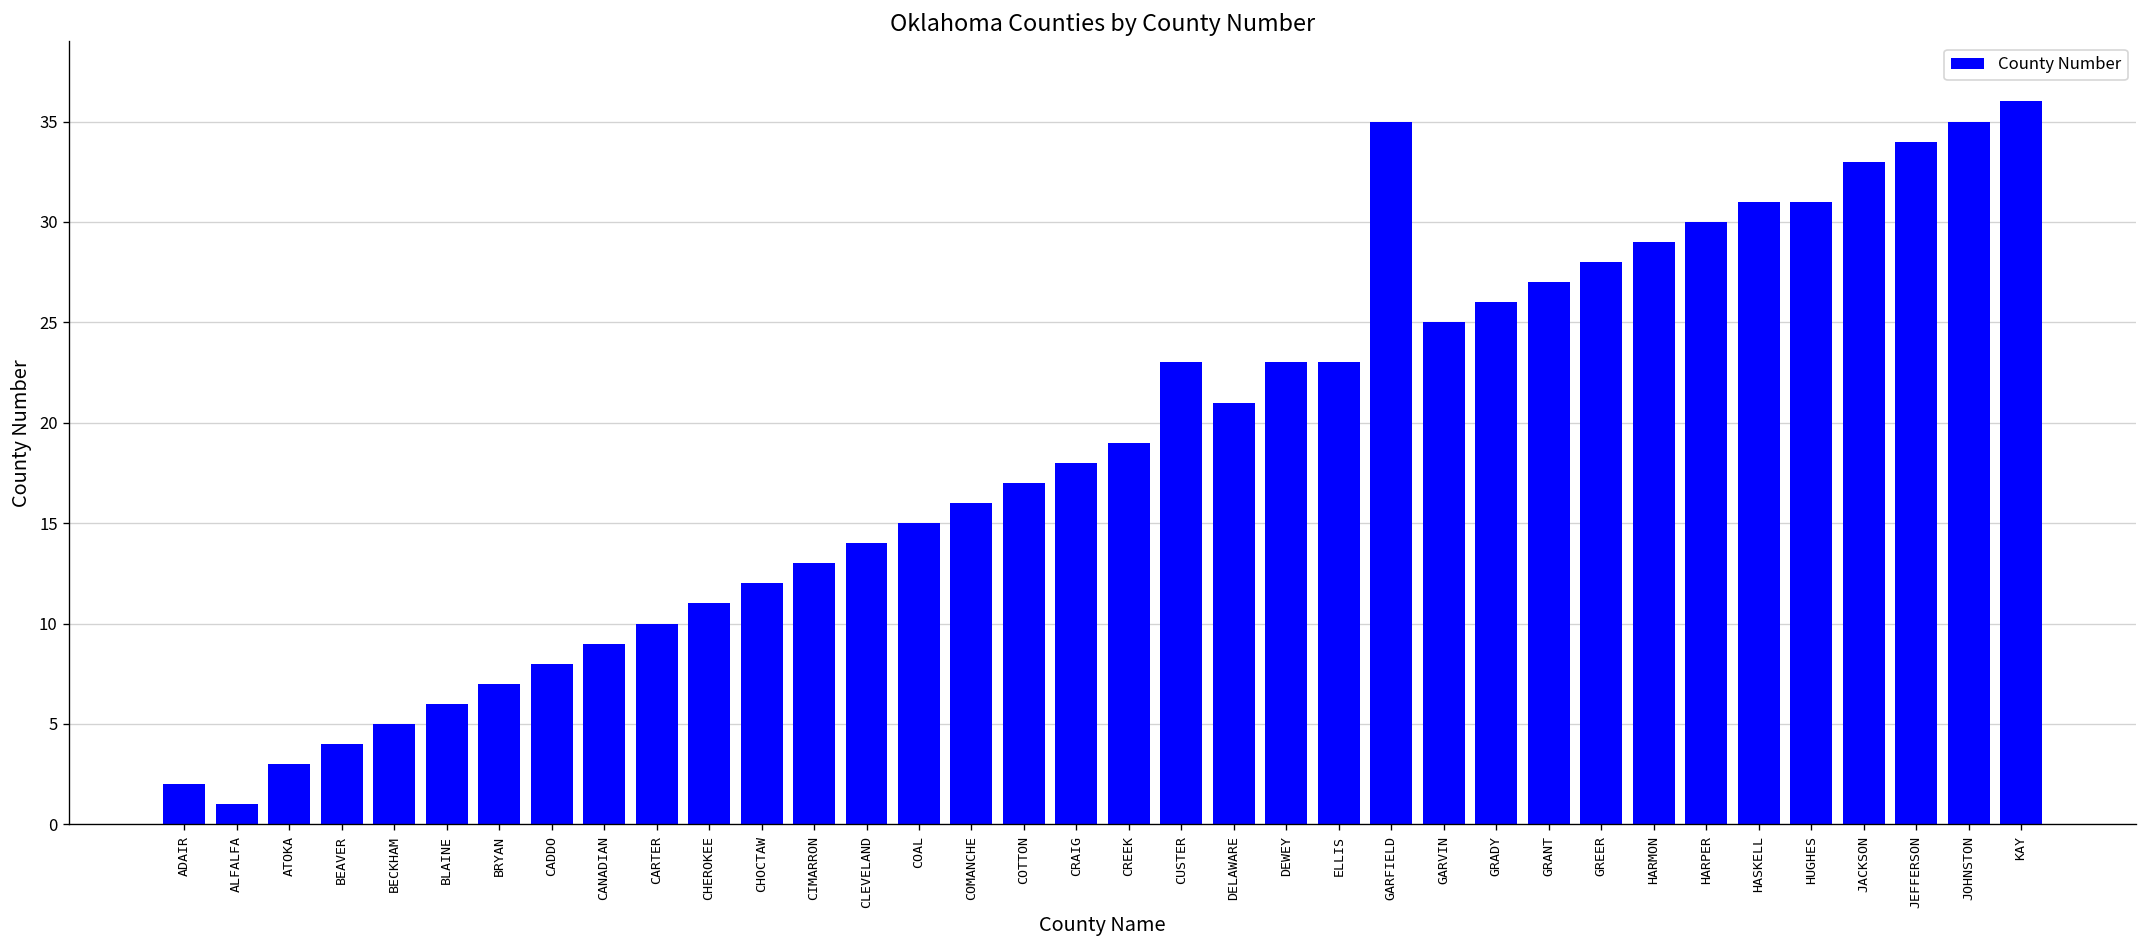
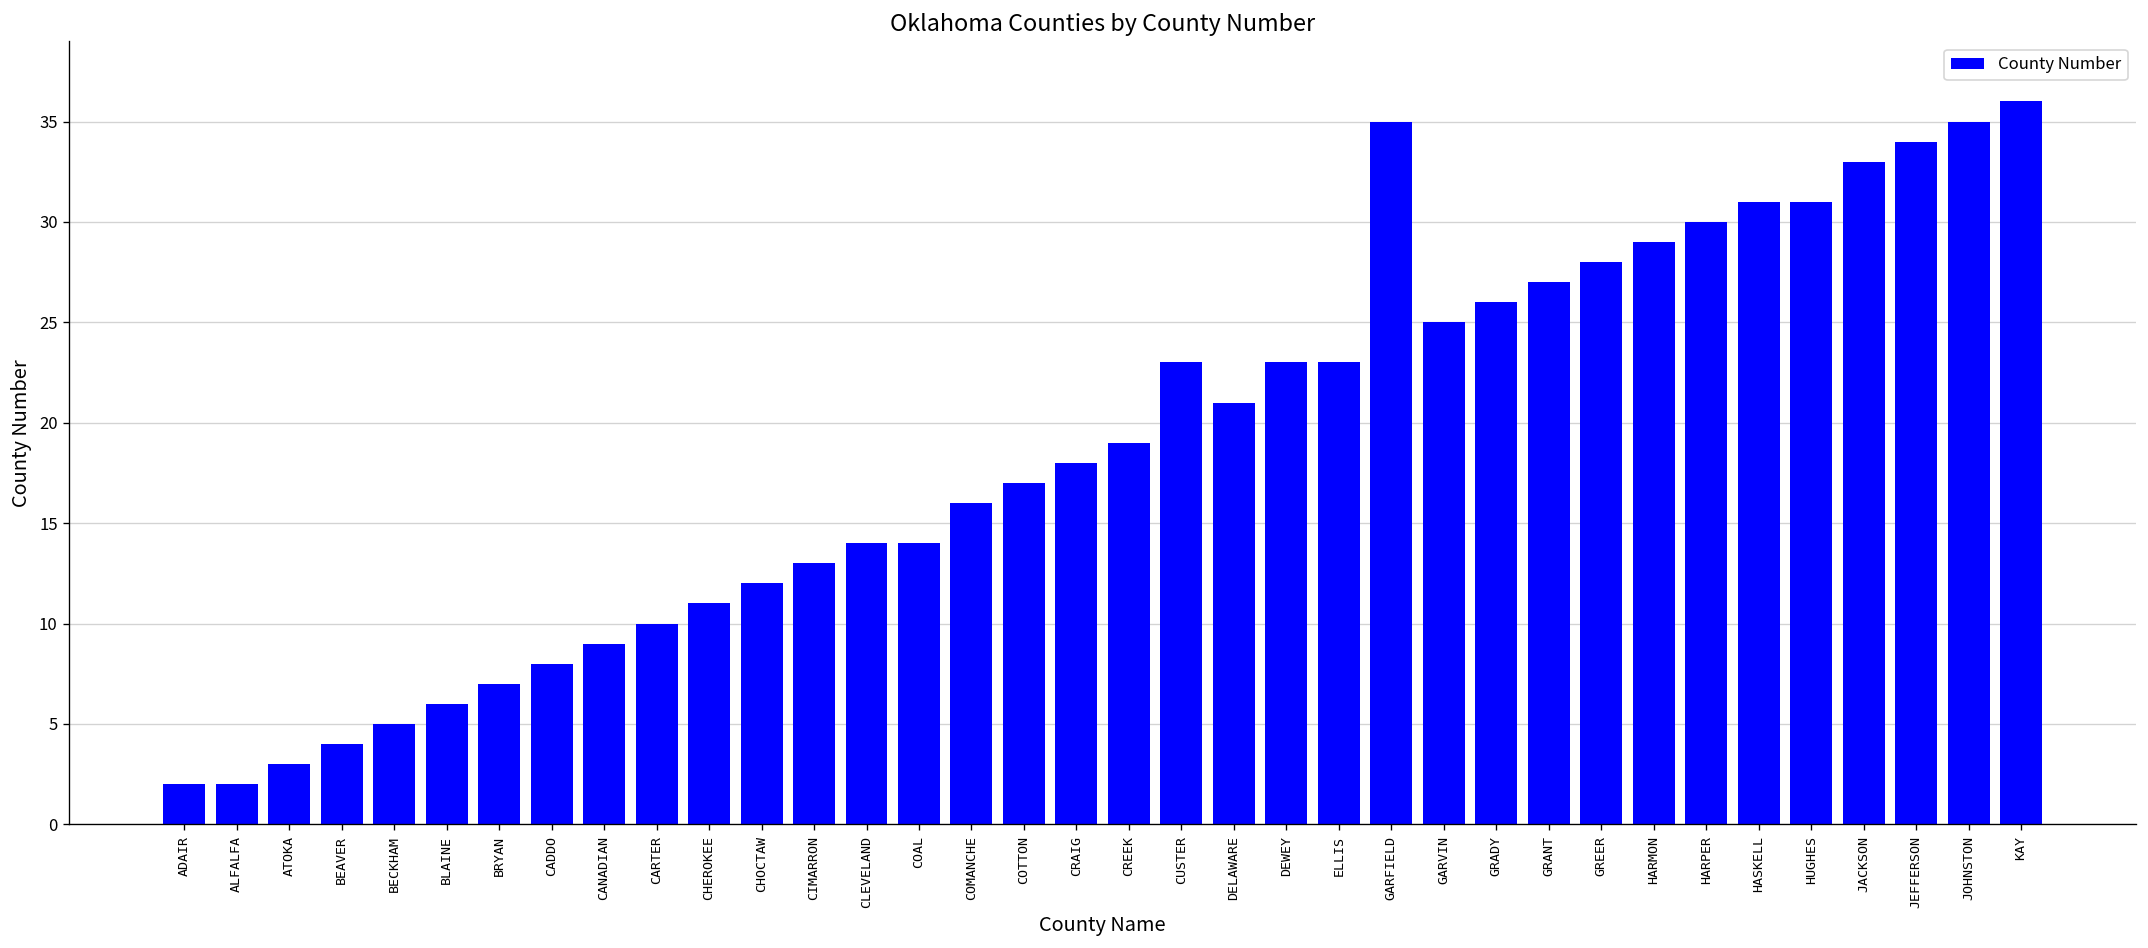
  {
    "ADAIR": 2,
-   "ALFALFA": 1,
+   "ALFALFA": 2,
    "ATOKA": 3,
    "BEAVER": 4,
    "BECKHAM": 5,
    "BLAINE": 6,
    "BRYAN": 7,
    "CADDO": 8,
    "CANADIAN": 9,
    "CARTER": 10,
    "CHEROKEE": 11,
    "CHOCTAW": 12,
    "CIMARRON": 13,
    "CLEVELAND": 14,
-   "COAL": 15,
+   "COAL": 14,
    "COMANCHE": 16,
    "COTTON": 17,
    "CRAIG": 18,
    "CREEK": 19,
    "CUSTER": 23,
    "DELAWARE": 21,
    "DEWEY": 23,
    "ELLIS": 23,
    "GARFIELD": 35,
    "GARVIN": 25,
    "GRADY": 26,
    "GRANT": 27,
    "GREER": 28,
    "HARMON": 29,
    "HARPER": 30,
    "HASKELL": 31,
    "HUGHES": 31,
    "JACKSON": 33,
    "JEFFERSON": 34,
    "JOHNSTON": 35,
    "KAY": 36
  }
